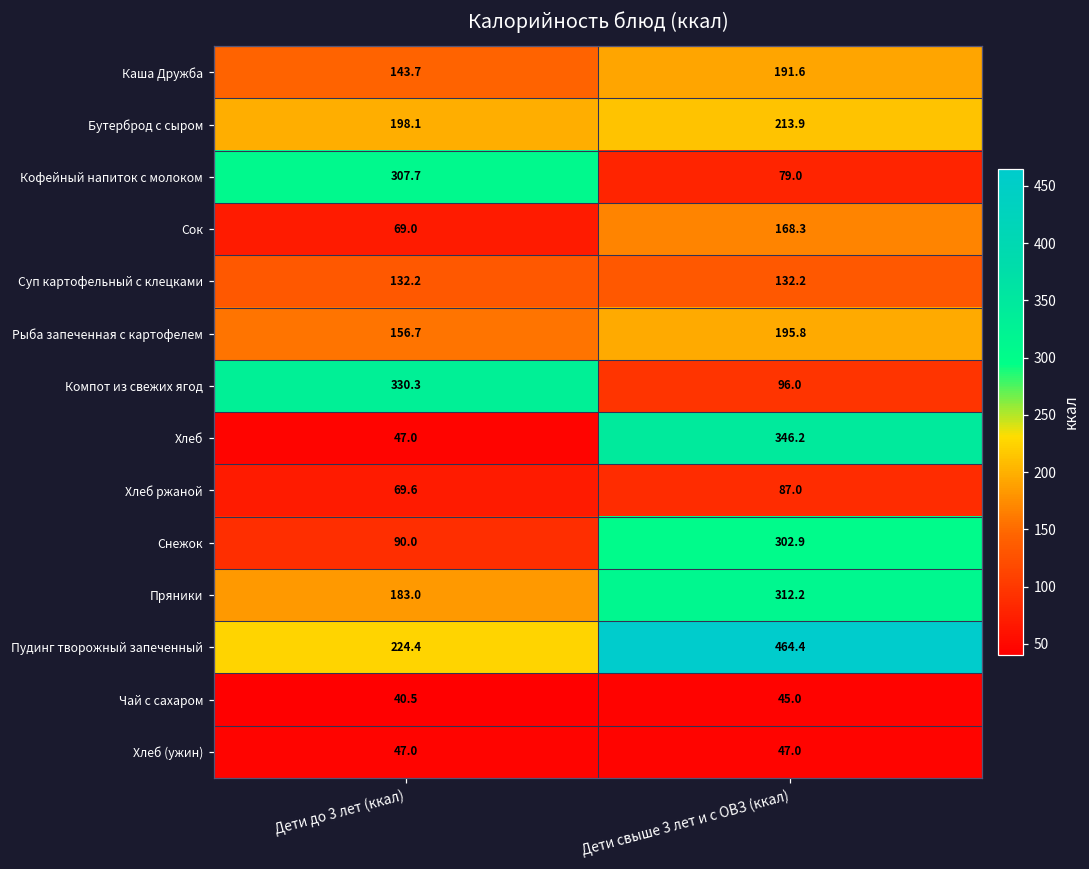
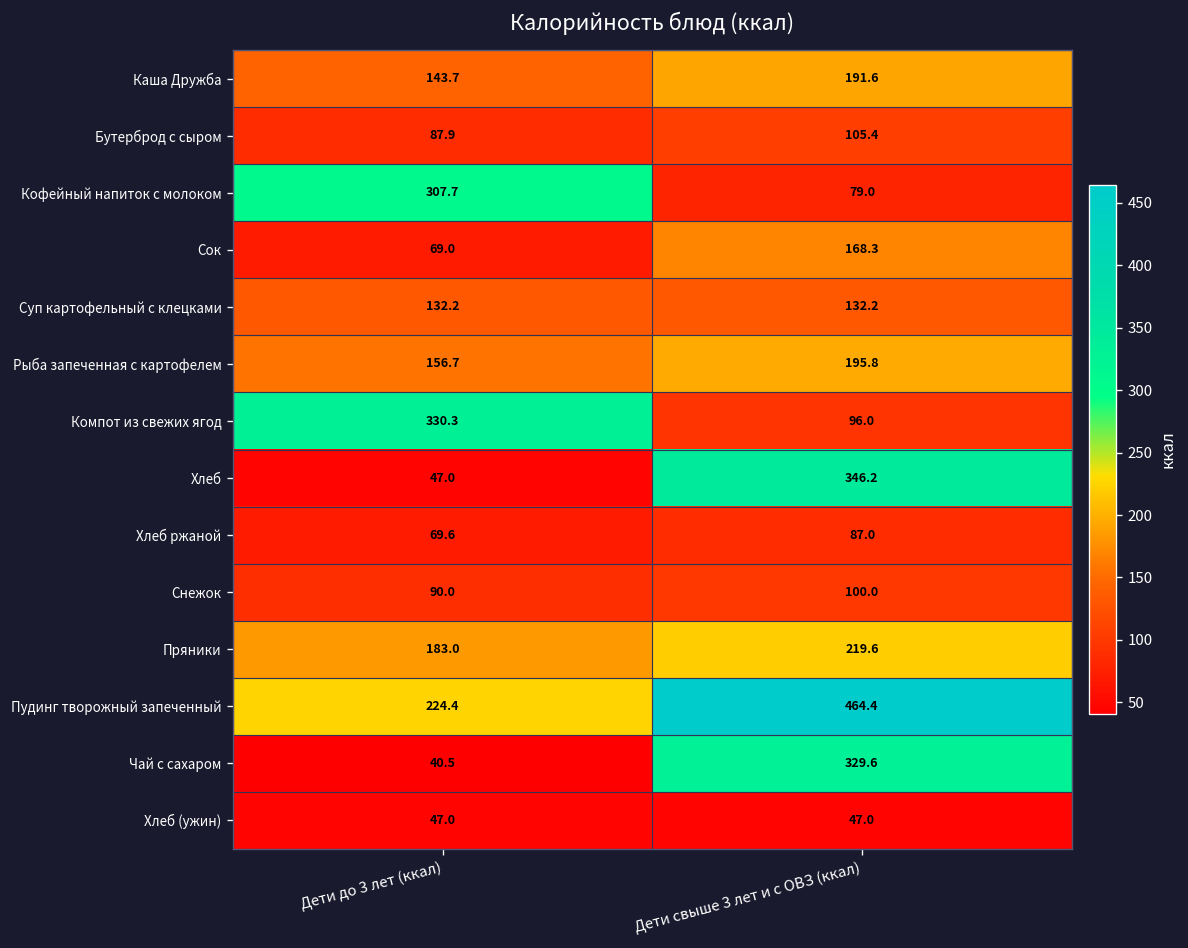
  {
    "Каша Дружба": {
      "Дети до 3 лет (ккал)": 143.7,
      "Дети свыше 3 лет и с ОВЗ (ккал)": 191.6
    },
    "Бутерброд с сыром": {
-     "Дети до 3 лет (ккал)": 198.1,
-     "Дети свыше 3 лет и с ОВЗ (ккал)": 213.9
+     "Дети до 3 лет (ккал)": 87.9,
+     "Дети свыше 3 лет и с ОВЗ (ккал)": 105.4
    },
    "Кофейный напиток с молоком": {
      "Дети до 3 лет (ккал)": 307.7,
      "Дети свыше 3 лет и с ОВЗ (ккал)": 79.0
    },
    "Сок": {
      "Дети до 3 лет (ккал)": 69.0,
      "Дети свыше 3 лет и с ОВЗ (ккал)": 168.3
    },
    "Суп картофельный с клецками": {
      "Дети до 3 лет (ккал)": 132.2,
      "Дети свыше 3 лет и с ОВЗ (ккал)": 132.2
    },
    "Рыба запеченная с картофелем": {
      "Дети до 3 лет (ккал)": 156.7,
      "Дети свыше 3 лет и с ОВЗ (ккал)": 195.8
    },
    "Компот из свежих ягод": {
      "Дети до 3 лет (ккал)": 330.3,
      "Дети свыше 3 лет и с ОВЗ (ккал)": 96.0
    },
    "Хлеб": {
      "Дети до 3 лет (ккал)": 47.0,
      "Дети свыше 3 лет и с ОВЗ (ккал)": 346.2
    },
    "Хлеб ржаной": {
      "Дети до 3 лет (ккал)": 69.6,
      "Дети свыше 3 лет и с ОВЗ (ккал)": 87.0
    },
    "Снежок": {
      "Дети до 3 лет (ккал)": 90.0,
-     "Дети свыше 3 лет и с ОВЗ (ккал)": 302.9
+     "Дети свыше 3 лет и с ОВЗ (ккал)": 100.0
    },
    "Пряники": {
      "Дети до 3 лет (ккал)": 183.0,
-     "Дети свыше 3 лет и с ОВЗ (ккал)": 312.2
+     "Дети свыше 3 лет и с ОВЗ (ккал)": 219.6
    },
    "Пудинг творожный запеченный": {
      "Дети до 3 лет (ккал)": 224.4,
      "Дети свыше 3 лет и с ОВЗ (ккал)": 464.4
    },
    "Чай с сахаром": {
      "Дети до 3 лет (ккал)": 40.5,
-     "Дети свыше 3 лет и с ОВЗ (ккал)": 45.0
+     "Дети свыше 3 лет и с ОВЗ (ккал)": 329.6
    },
    "Хлеб (ужин)": {
      "Дети до 3 лет (ккал)": 47.0,
      "Дети свыше 3 лет и с ОВЗ (ккал)": 47.0
    }
  }
